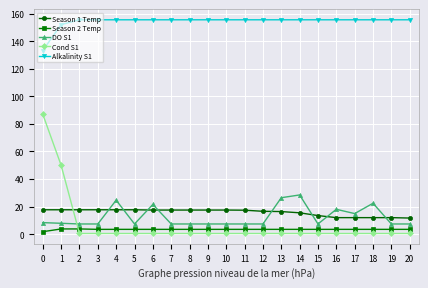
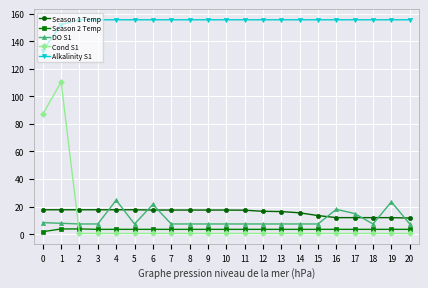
  {
    "DO S1": {
      "0": 8,
      "1": 8,
      "2": 7,
      "3": 7,
      "4": 25,
      "5": 7,
      "6": 22,
      "7": 7,
      "8": 7,
      "9": 7,
      "10": 7,
      "11": 7,
      "12": 7,
-     "13": 26,
-     "14": 28,
+     "13": 7,
+     "14": 7,
      "15": 7,
      "16": 18,
      "17": 15,
-     "18": 22,
-     "19": 7,
+     "18": 7,
+     "19": 23,
      "20": 7
    },
    "Cond S1": {
      "0": 87,
-     "1": 50,
+     "1": 110,
      "2": 1,
      "3": 1,
      "4": 1,
      "5": 1,
      "6": 1,
      "7": 1,
      "8": 1,
      "9": 1,
      "10": 1,
      "11": 1,
      "12": 1,
      "13": 1,
      "14": 1,
      "15": 1,
      "16": 1,
      "17": 1,
      "18": 1,
      "19": 1,
      "20": 1
    },
    "Alkalinity S1": {
      "4": 156,
      "5": 156,
      "6": 156,
      "7": 156,
      "8": 156,
      "9": 156,
      "10": 156,
      "11": 156,
      "12": 156,
      "13": 156,
      "14": 156,
      "15": 156,
      "16": 156,
      "17": 156,
      "18": 156,
      "19": 156,
      "20": 156
    }
  }
